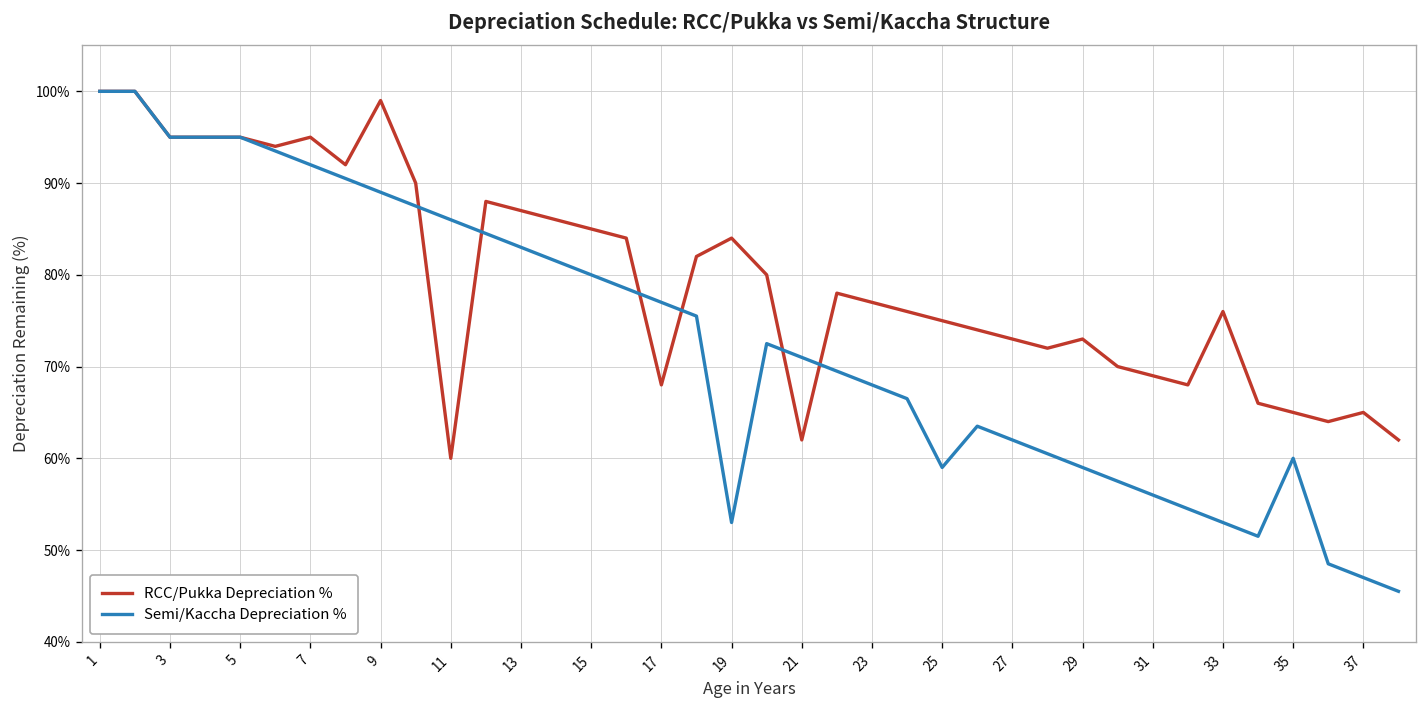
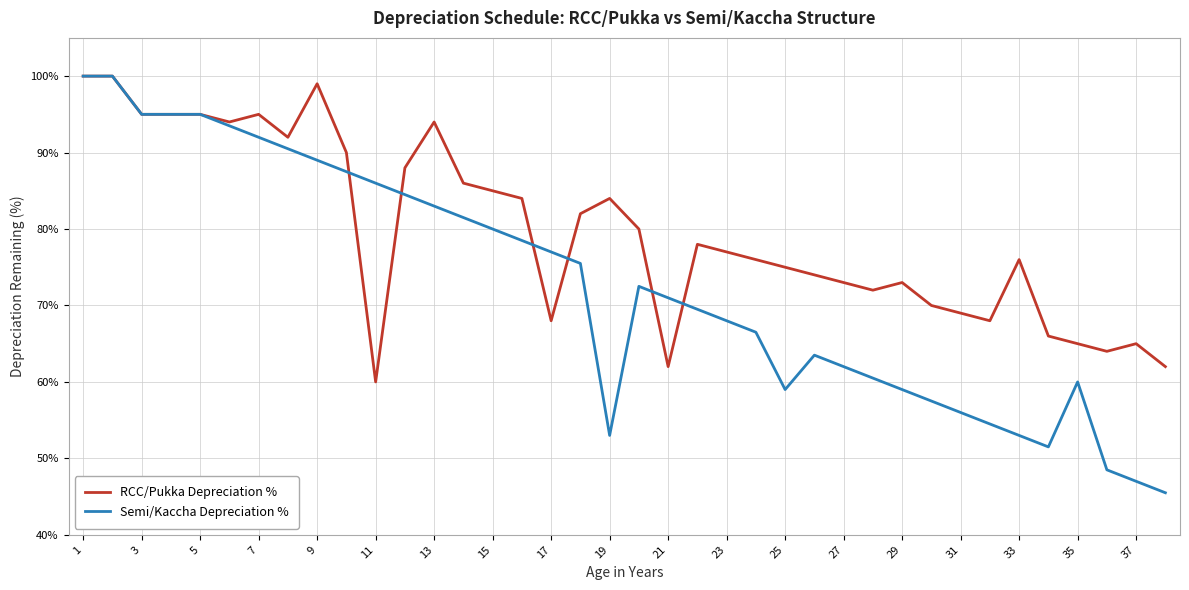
  {
    "RCC/Pukka Depreciation %": {
      "7": "95%",
      "9": "99%",
      "11": "60%",
-     "13": "87%",
+     "13": "94%",
      "15": "85%",
      "17": "68%",
      "19": "84%",
      "21": "62%",
      "23": "77%",
      "25": "75%",
      "27": "73%",
      "29": "73%",
      "31": "69%",
      "33": "76%",
      "35": "65%",
      "37": "65%"
    },
    "Semi/Kaccha Depreciation %": {
      "7": "92%",
      "9": "89%",
      "11": "86%",
      "13": "83%",
      "15": "80%",
      "17": "77%",
      "19": "53%",
      "21": "71%",
      "23": "68%",
      "25": "59%",
      "27": "62%",
      "29": "59%",
      "31": "56%",
      "33": "53%",
      "35": "60%",
      "37": "47%"
    }
  }
